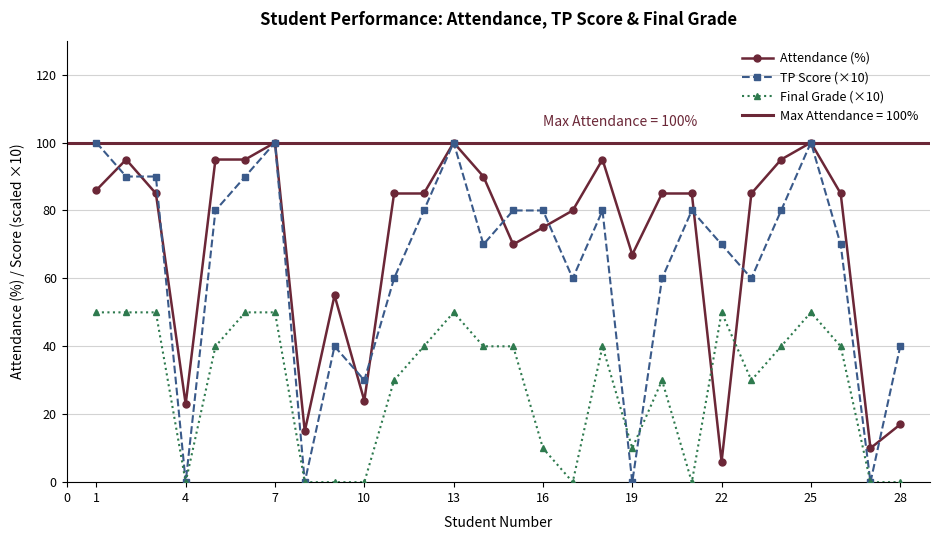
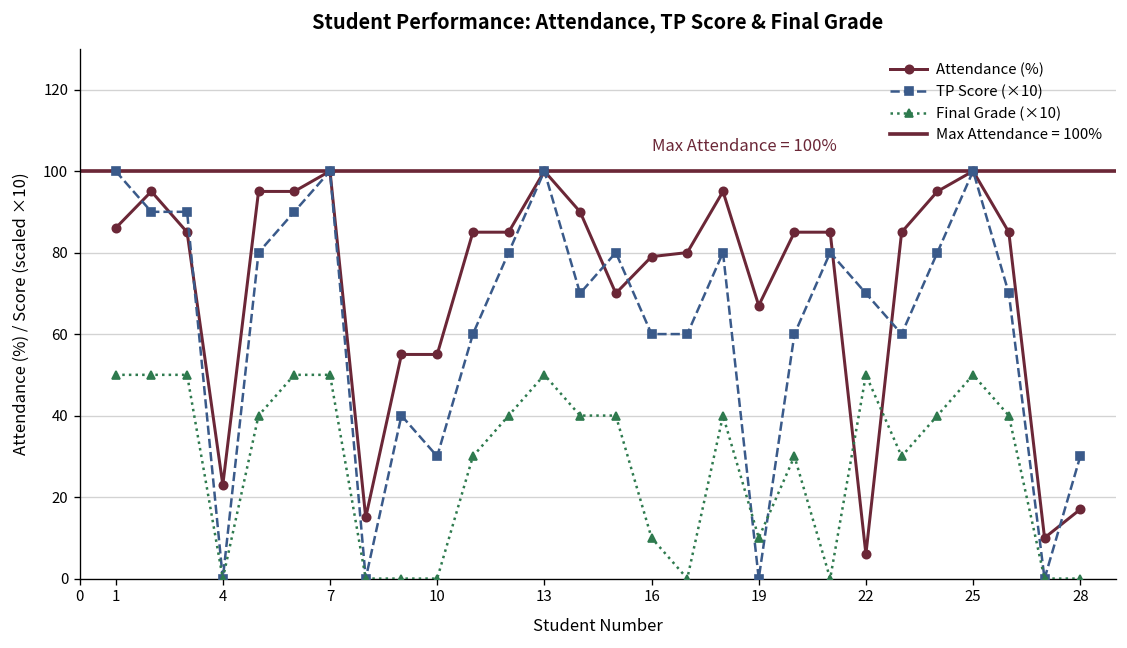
  {
    "Attendance (%)": {
      "1": 86,
      "4": 23,
-     "10": 24,
-     "16": 75,
+     "10": 55,
+     "16": 79,
      "19": 67,
      "22": 6,
      "28": 17
    },
    "TP Score (×10)": {
      "1": 100,
      "10": 30,
-     "16": 80,
+     "16": 60,
      "19": 0,
      "22": 70,
-     "28": 40
+     "28": 30
    },
    "Final Grade (×10)": {
      "1": 50,
      "7": 50,
      "10": 0,
      "13": 50,
      "16": 10,
      "19": 10,
      "22": 50,
      "25": 50,
      "28": 0
    }
  }
